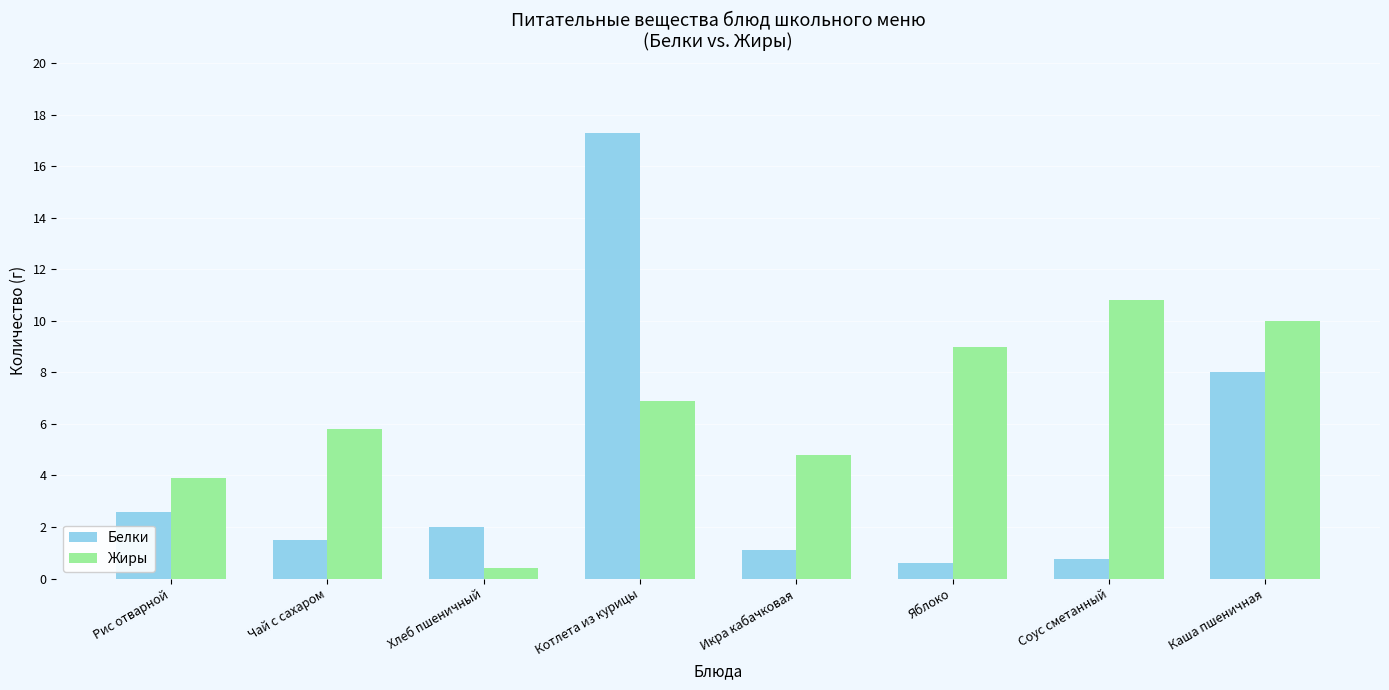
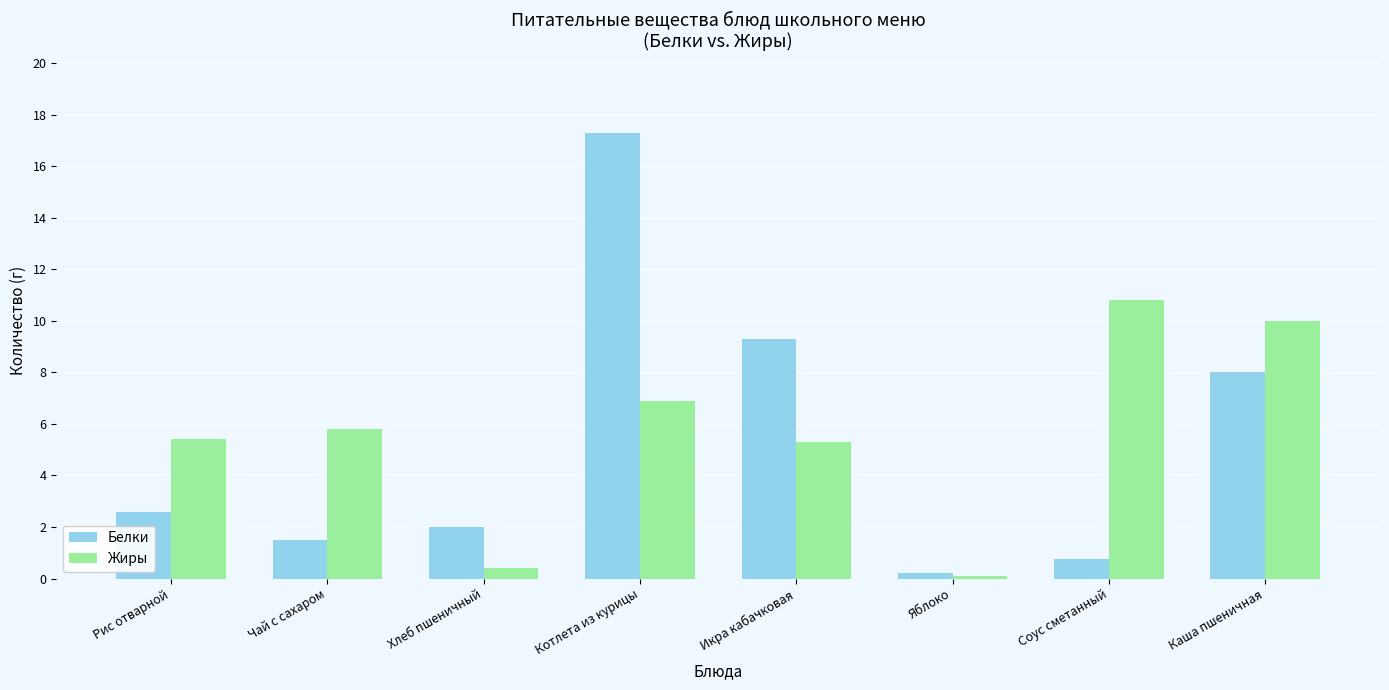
  {
    "Белки": {
      "Рис отварной": 2.6,
      "Чай с сахаром": 1.5,
      "Хлеб пшеничный": 2.0,
      "Котлета из курицы": 17.3,
-     "Икра кабачковая": 1.1,
-     "Яблоко": 0.6,
+     "Икра кабачковая": 9.3,
+     "Яблоко": 0.2,
      "Соус сметанный": 0.8,
      "Каша пшеничная": 8.0
    },
    "Жиры": {
-     "Рис отварной": 3.9,
+     "Рис отварной": 5.4,
      "Чай с сахаром": 5.8,
      "Хлеб пшеничный": 0.4,
      "Котлета из курицы": 6.9,
-     "Икра кабачковая": 4.8,
-     "Яблоко": 9.0,
+     "Икра кабачковая": 5.3,
+     "Яблоко": 0.1,
      "Соус сметанный": 10.8,
      "Каша пшеничная": 10.0
    }
  }
